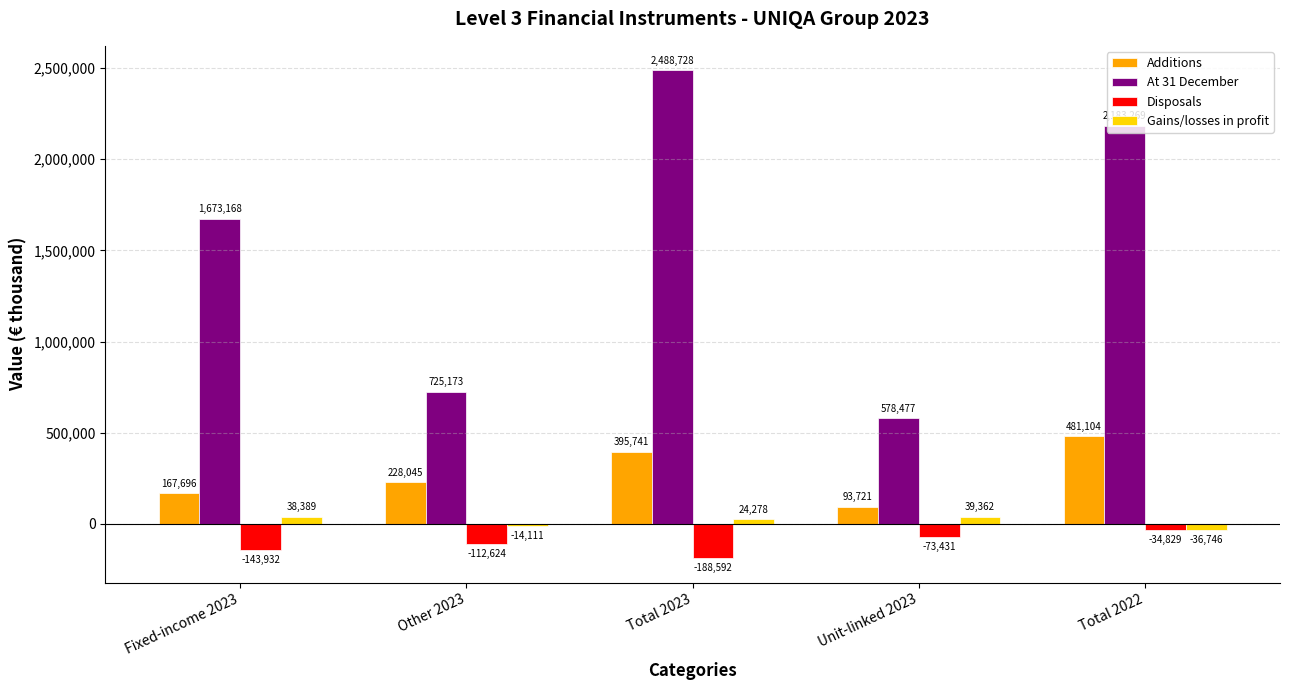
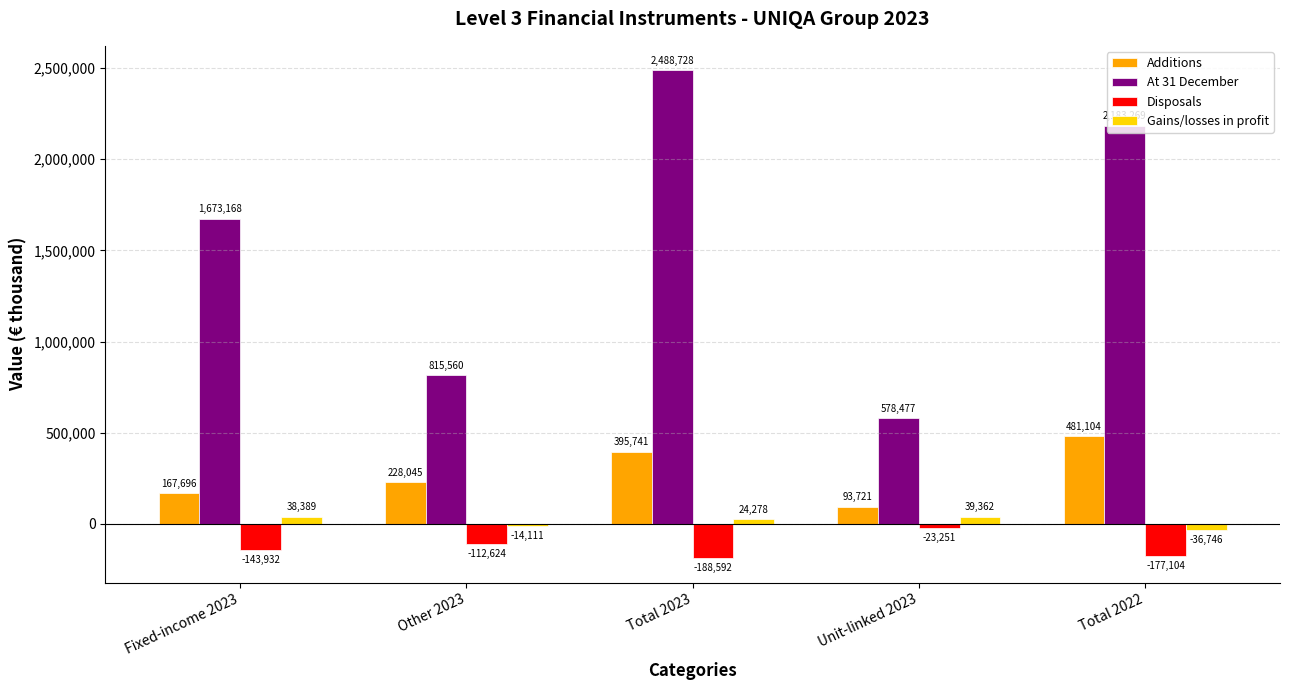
  {
    "At 31 December": {
      "Fixed-income 2023": "1,673,168",
-     "Other 2023": "725,173",
+     "Other 2023": "815,560",
      "Total 2023": "2,488,728",
      "Unit-linked 2023": "578,477"
    },
    "Disposals": {
      "Fixed-income 2023": "-143,932",
      "Other 2023": "-112,624",
      "Total 2023": "-188,592",
-     "Unit-linked 2023": "-73,431",
-     "Total 2022": "-34,829"
+     "Unit-linked 2023": "-23,251",
+     "Total 2022": "-177,104"
    }
  }
